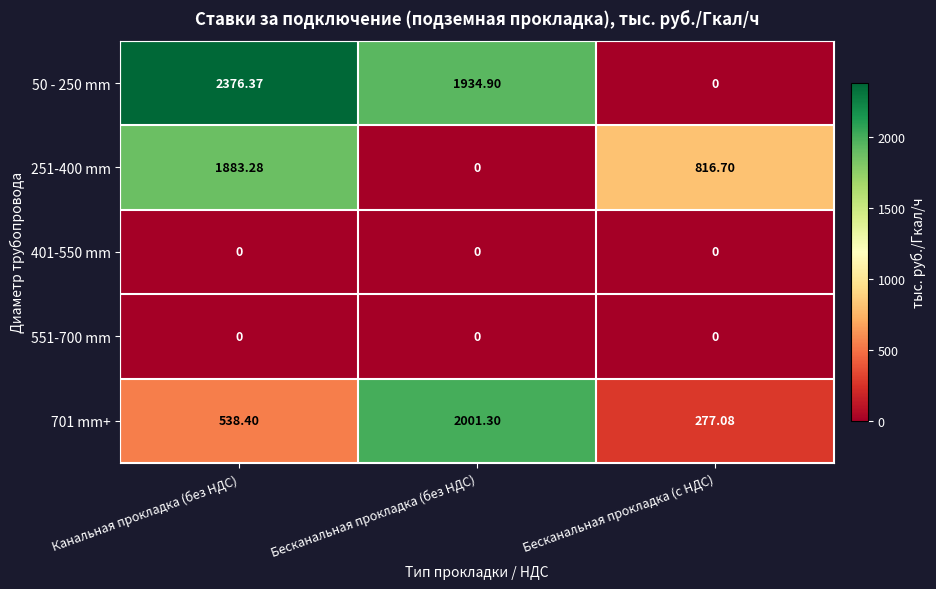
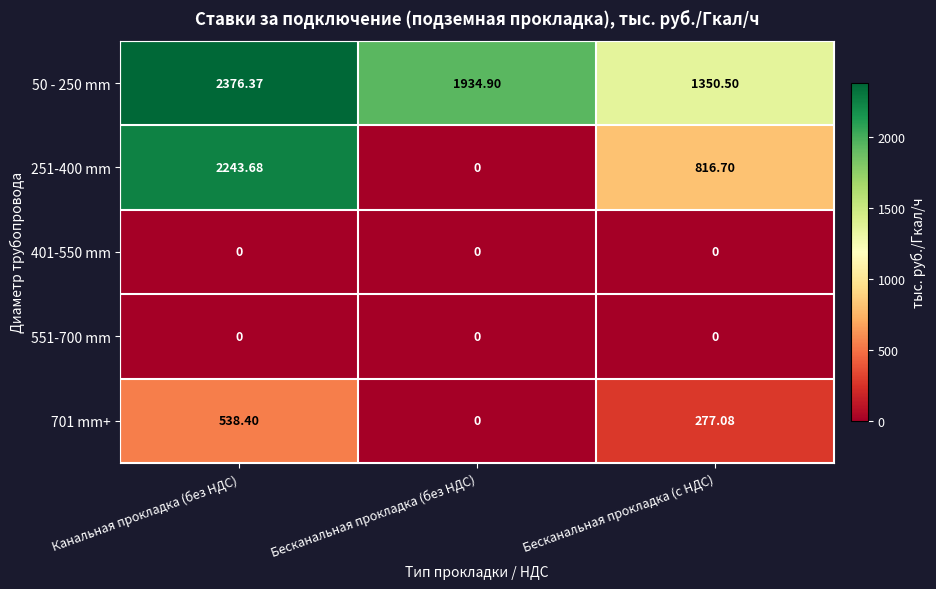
  {
    "50 - 250 mm": {
      "Канальная прокладка (без НДС)": 2376.37,
      "Бесканальная прокладка (без НДС)": 1934.90,
-     "Бесканальная прокладка (с НДС)": 0
+     "Бесканальная прокладка (с НДС)": 1350.50
    },
    "251-400 mm": {
-     "Канальная прокладка (без НДС)": 1883.28,
+     "Канальная прокладка (без НДС)": 2243.68,
      "Бесканальная прокладка (без НДС)": 0,
      "Бесканальная прокладка (с НДС)": 816.70
    },
    "401-550 mm": {
      "Канальная прокладка (без НДС)": 0,
      "Бесканальная прокладка (без НДС)": 0,
      "Бесканальная прокладка (с НДС)": 0
    },
    "551-700 mm": {
      "Канальная прокладка (без НДС)": 0,
      "Бесканальная прокладка (без НДС)": 0,
      "Бесканальная прокладка (с НДС)": 0
    },
    "701 mm+": {
      "Канальная прокладка (без НДС)": 538.40,
-     "Бесканальная прокладка (без НДС)": 2001.30,
+     "Бесканальная прокладка (без НДС)": 0,
      "Бесканальная прокладка (с НДС)": 277.08
    }
  }
